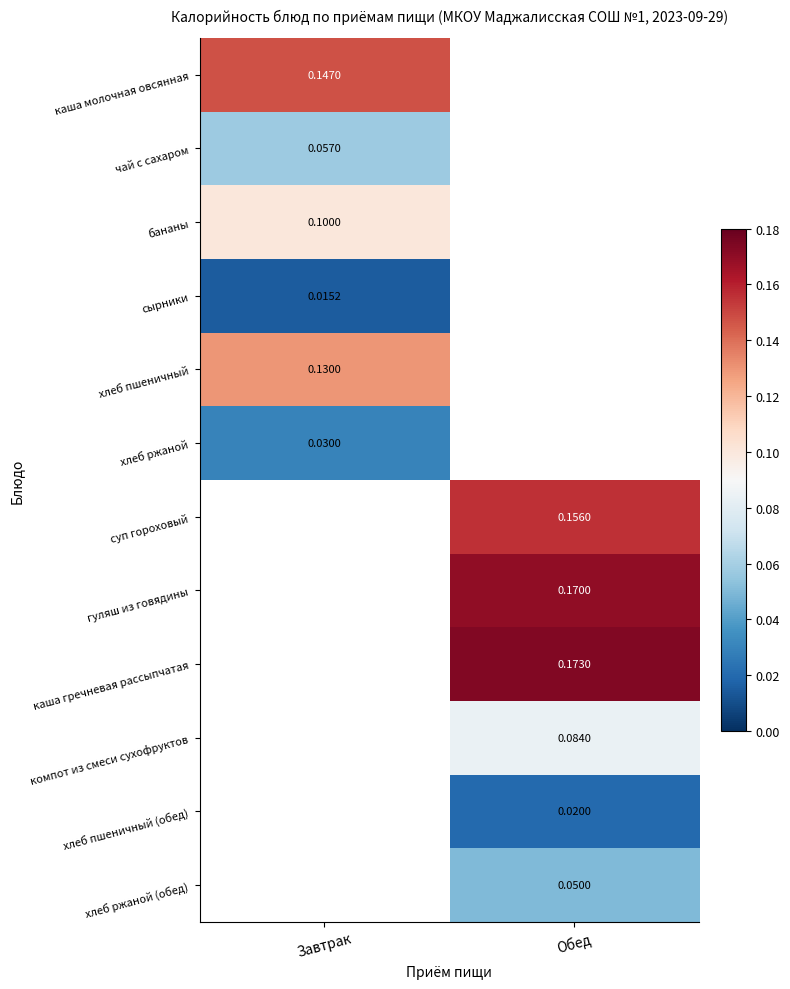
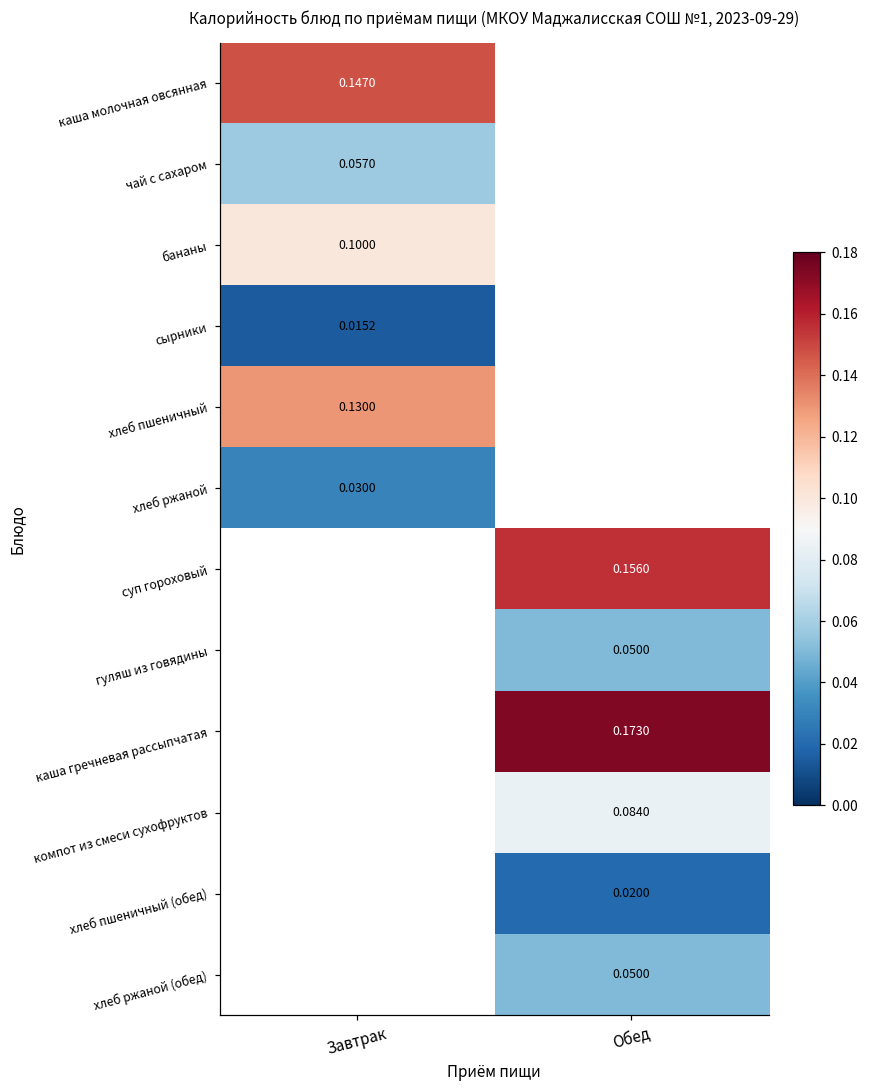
  {
    "каша молочная овсянная": {
      "Завтрак": 0.1470
    },
    "чай с сахаром": {
      "Завтрак": 0.0570
    },
    "бананы": {
      "Завтрак": 0.1000
    },
    "сырники": {
      "Завтрак": 0.0152
    },
    "хлеб пшеничный": {
      "Завтрак": 0.1300
    },
    "хлеб ржаной": {
      "Завтрак": 0.0300
    },
    "суп гороховый": {
      "Обед": 0.1560
    },
    "гуляш из говядины": {
-     "Обед": 0.1700
+     "Обед": 0.0500
    },
    "каша гречневая рассыпчатая": {
      "Обед": 0.1730
    },
    "компот из смеси сухофруктов": {
      "Обед": 0.0840
    },
    "хлеб пшеничный (обед)": {
      "Обед": 0.0200
    },
    "хлеб ржаной (обед)": {
      "Обед": 0.0500
    }
  }
